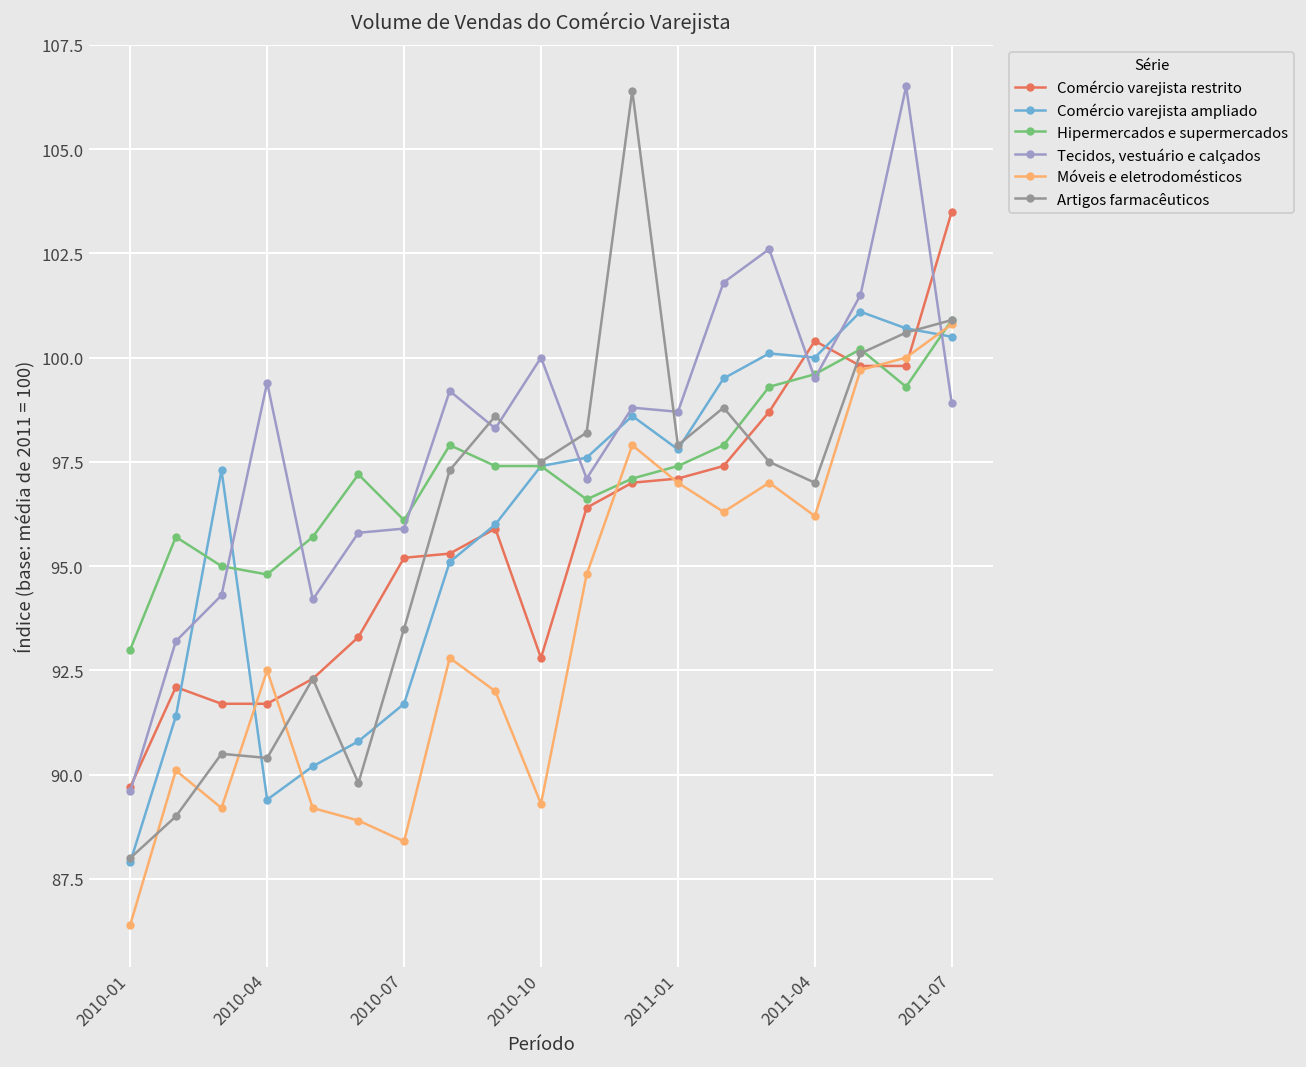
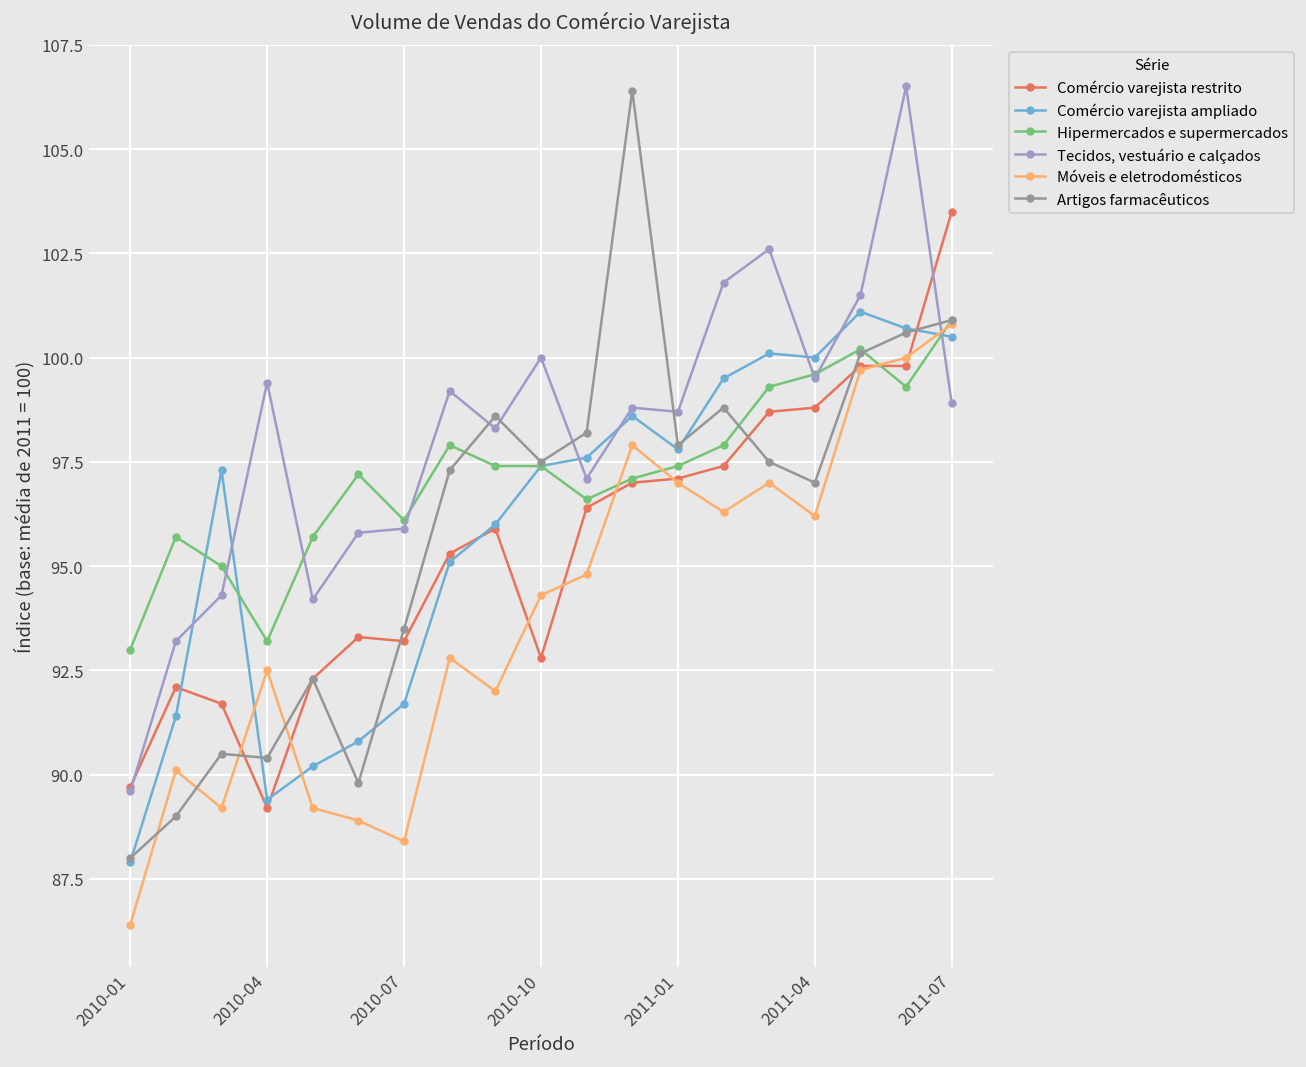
  {
    "Comércio varejista restrito": {
      "2010-01": 89.7,
-     "2010-04": 91.7,
-     "2010-07": 95.2,
+     "2010-04": 89.2,
+     "2010-07": 93.2,
      "2010-10": 92.8,
      "2011-01": 97.1,
-     "2011-04": 100.4,
+     "2011-04": 98.8,
      "2011-07": 103.5
    },
    "Hipermercados e supermercados": {
      "2010-01": 93.0,
-     "2010-04": 94.8,
+     "2010-04": 93.2,
      "2010-07": 96.1,
      "2011-01": 97.4,
      "2011-04": 99.6
    },
    "Móveis e eletrodomésticos": {
      "2010-01": 86.4,
      "2010-04": 92.5,
      "2010-07": 88.4,
-     "2010-10": 89.3,
+     "2010-10": 94.3,
      "2011-01": 97.0,
      "2011-04": 96.2,
      "2011-07": 100.8
    }
  }
